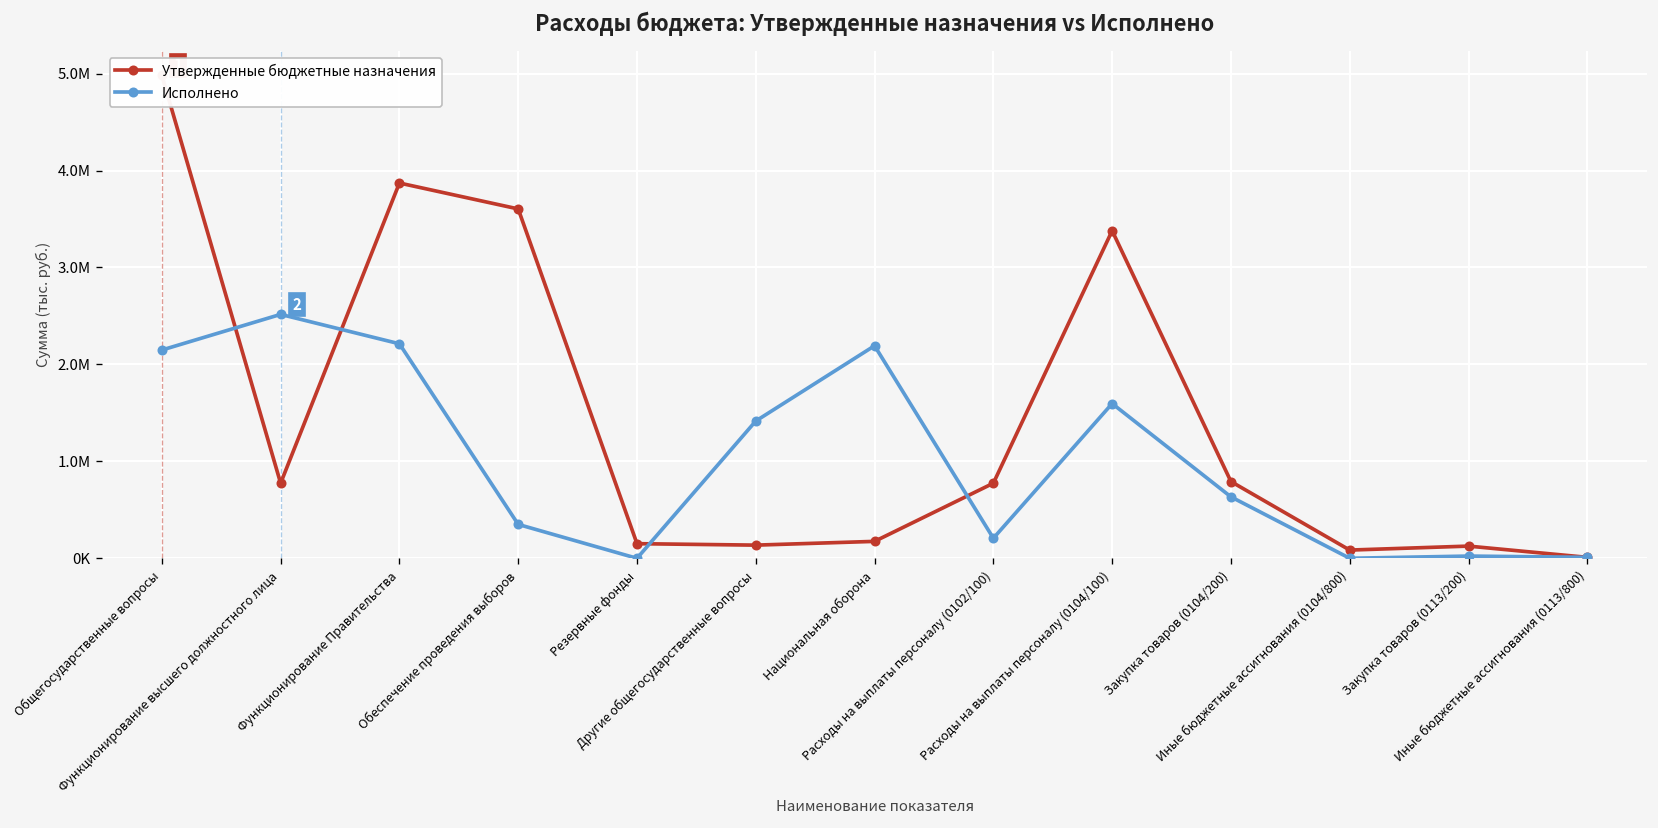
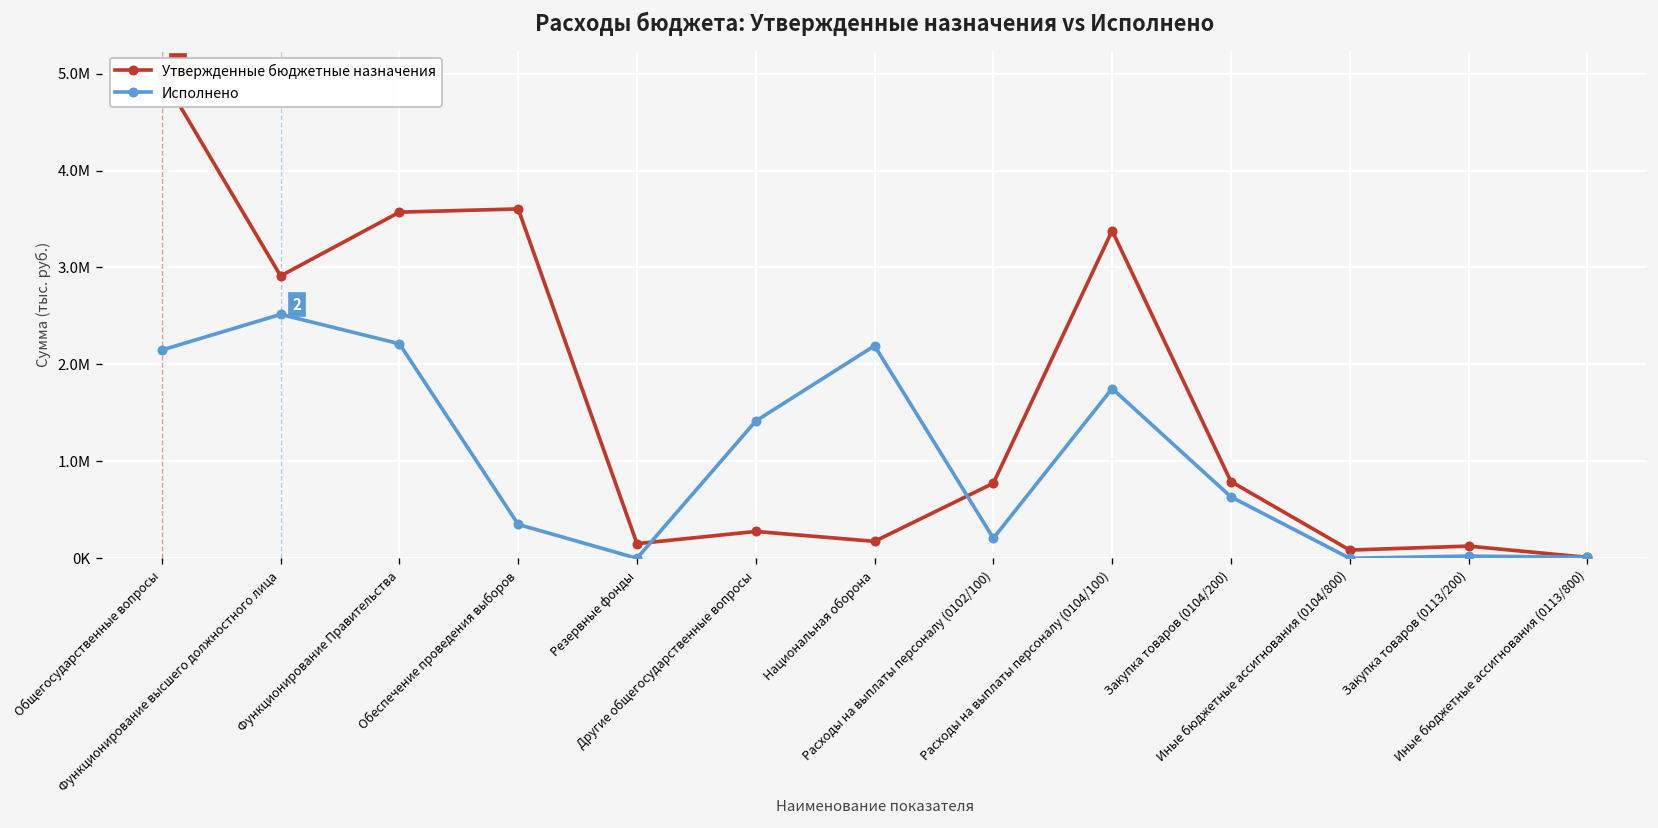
  {
    "Утвержденные бюджетные назначения": {
-     "Функционирование высшего должностного лица": 800000,
-     "Функционирование Правительства": 3900000,
+     "Функционирование высшего должностного лица": 2900000,
+     "Функционирование Правительства": 3600000,
      "Обеспечение проведения выборов": 3600000,
      "Резервные фонды": 200000,
-     "Другие общегосударственные вопросы": 100000,
+     "Другие общегосударственные вопросы": 300000,
      "Национальная оборона": 200000,
      "Расходы на выплаты персоналу (0102/100)": 800000,
      "Расходы на выплаты персоналу (0104/100)": 3400000,
      "Закупка товаров (0104/200)": 800000,
      "Иные бюджетные ассигнования (0104/800)": 100000,
      "Закупка товаров (0113/200)": 100000
    },
    "Исполнено": {
      "Общегосударственные вопросы": 2100000,
      "Функционирование Правительства": 2200000,
      "Обеспечение проведения выборов": 300000,
      "Резервные фонды": 0,
      "Другие общегосударственные вопросы": 1400000,
      "Национальная оборона": 2200000,
      "Расходы на выплаты персоналу (0102/100)": 200000,
-     "Расходы на выплаты персоналу (0104/100)": 1600000,
+     "Расходы на выплаты персоналу (0104/100)": 1800000,
      "Закупка товаров (0104/200)": 600000,
      "Иные бюджетные ассигнования (0104/800)": 0,
      "Закупка товаров (0113/200)": 0
    }
  }
